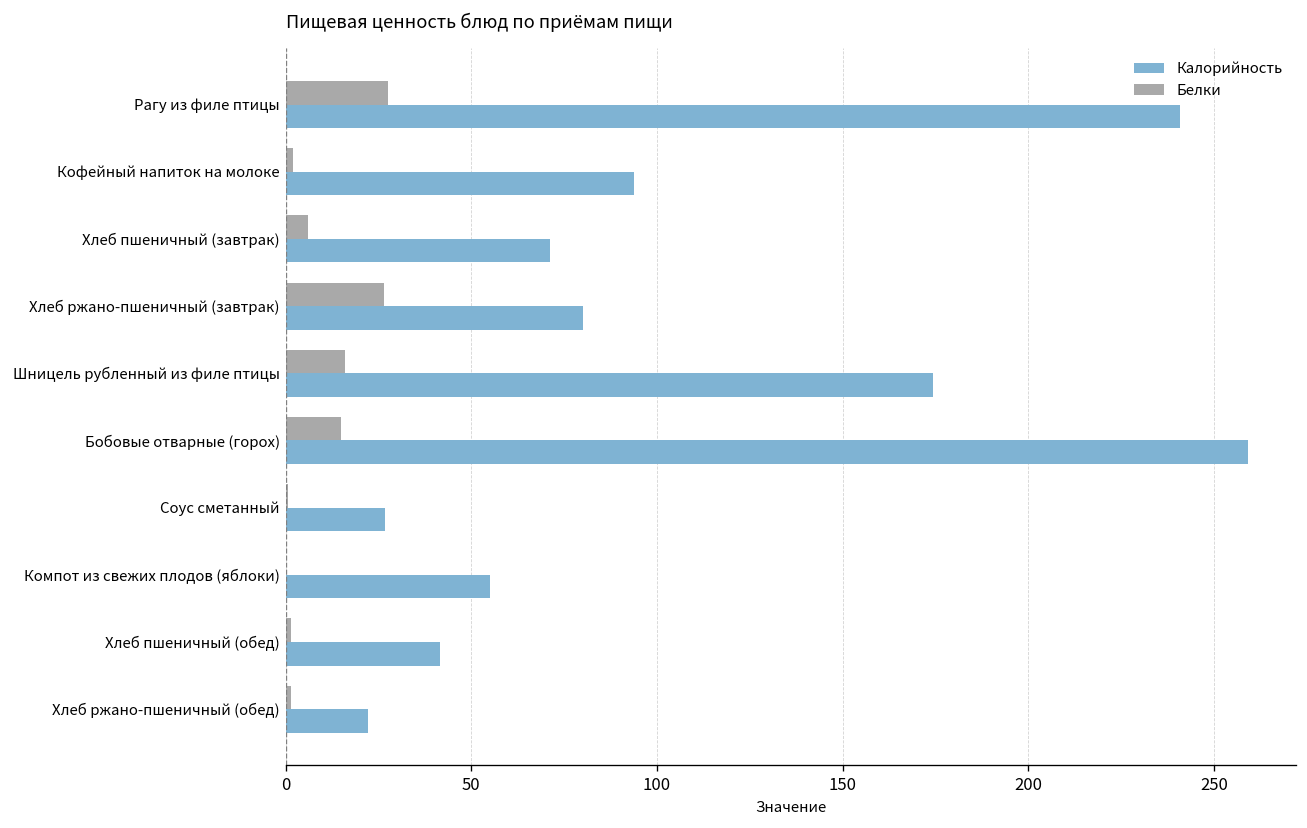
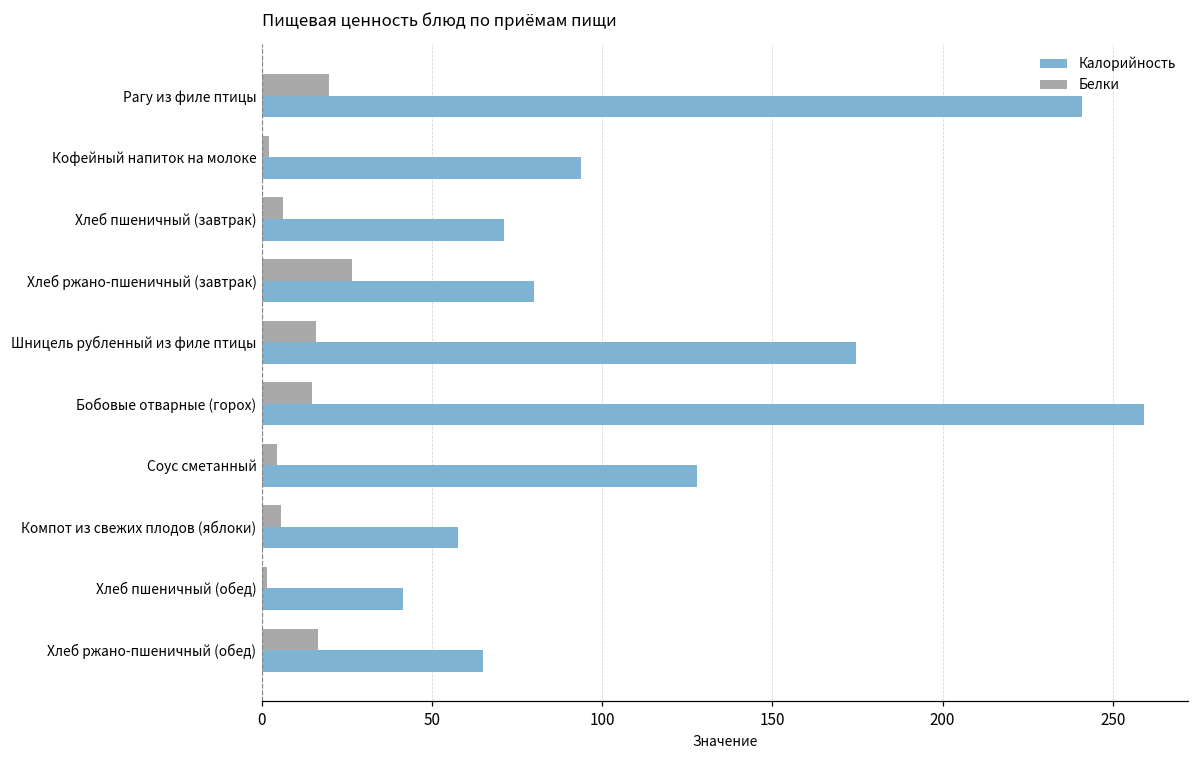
  {
    "Калорийность": {
      "Рагу из филе птицы": 241,
      "Кофейный напиток на молоке": 94,
      "Хлеб пшеничный (завтрак)": 71,
      "Хлеб ржано-пшеничный (завтрак)": 80,
      "Шницель рубленный из филе птицы": 174,
      "Бобовые отварные (горох)": 259,
-     "Соус сметанный": 27,
-     "Компот из свежих плодов (яблоки)": 55,
+     "Соус сметанный": 128,
+     "Компот из свежих плодов (яблоки)": 58,
      "Хлеб пшеничный (обед)": 42,
-     "Хлеб ржано-пшеничный (обед)": 22
+     "Хлеб ржано-пшеничный (обед)": 65
    },
    "Белки": {
-     "Рагу из филе птицы": 28,
+     "Рагу из филе птицы": 20,
      "Кофейный напиток на молоке": 2,
      "Хлеб пшеничный (завтрак)": 6,
      "Хлеб ржано-пшеничный (завтрак)": 27,
      "Шницель рубленный из филе птицы": 16,
      "Бобовые отварные (горох)": 15,
-     "Соус сметанный": 1,
-     "Компот из свежих плодов (яблоки)": 0,
+     "Соус сметанный": 5,
+     "Компот из свежих плодов (яблоки)": 6,
      "Хлеб пшеничный (обед)": 2,
-     "Хлеб ржано-пшеничный (обед)": 1
+     "Хлеб ржано-пшеничный (обед)": 16
    }
  }
